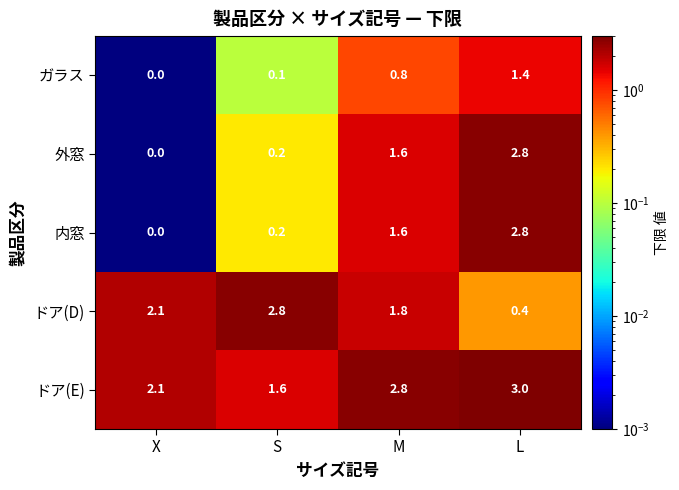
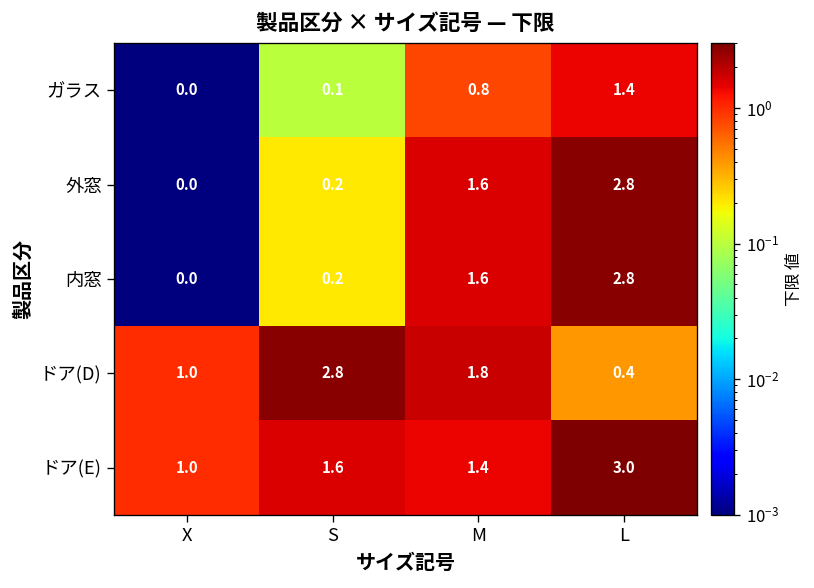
  {
    "ガラス": {
      "X": 0.0,
      "S": 0.1,
      "M": 0.8,
      "L": 1.4
    },
    "外窓": {
      "X": 0.0,
      "S": 0.2,
      "M": 1.6,
      "L": 2.8
    },
    "内窓": {
      "X": 0.0,
      "S": 0.2,
      "M": 1.6,
      "L": 2.8
    },
    "ドア(D)": {
-     "X": 2.1,
+     "X": 1.0,
      "S": 2.8,
      "M": 1.8,
      "L": 0.4
    },
    "ドア(E)": {
-     "X": 2.1,
+     "X": 1.0,
      "S": 1.6,
-     "M": 2.8,
+     "M": 1.4,
      "L": 3.0
    }
  }
